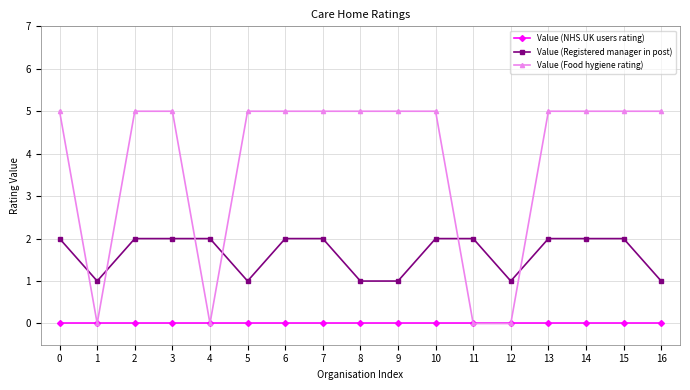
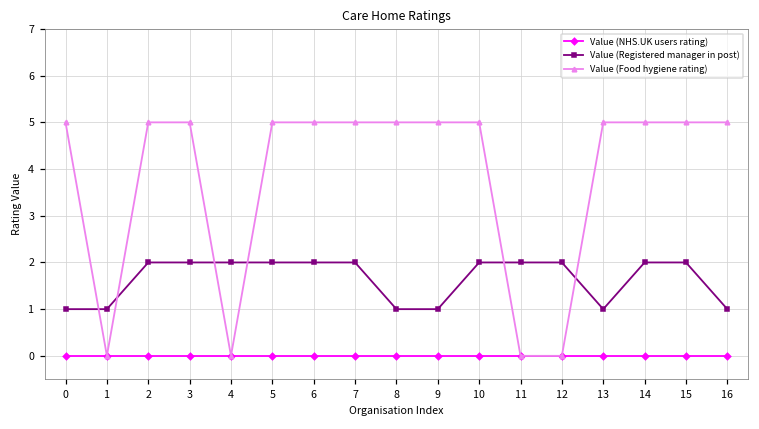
  {
    "Value (NHS.UK users rating)": {
      "0": 0,
      "2": 0,
      "3": 0,
      "5": 0,
      "6": 0,
      "7": 0,
      "8": 0,
      "9": 0,
      "10": 0,
      "13": 0,
      "14": 0,
      "15": 0,
      "16": 0
    },
    "Value (Registered manager in post)": {
-     "0": 2,
+     "0": 1,
      "1": 1,
      "2": 2,
      "3": 2,
      "4": 2,
-     "5": 1,
+     "5": 2,
      "6": 2,
      "7": 2,
      "8": 1,
      "9": 1,
      "10": 2,
      "11": 2,
-     "12": 1,
-     "13": 2,
+     "12": 2,
+     "13": 1,
      "14": 2,
      "15": 2,
      "16": 1
    },
    "Value (Food hygiene rating)": {
      "0": 5,
      "2": 5,
      "3": 5,
      "5": 5,
      "6": 5,
      "7": 5,
      "8": 5,
      "9": 5,
      "10": 5,
      "13": 5,
      "14": 5,
      "15": 5,
      "16": 5
    }
  }
